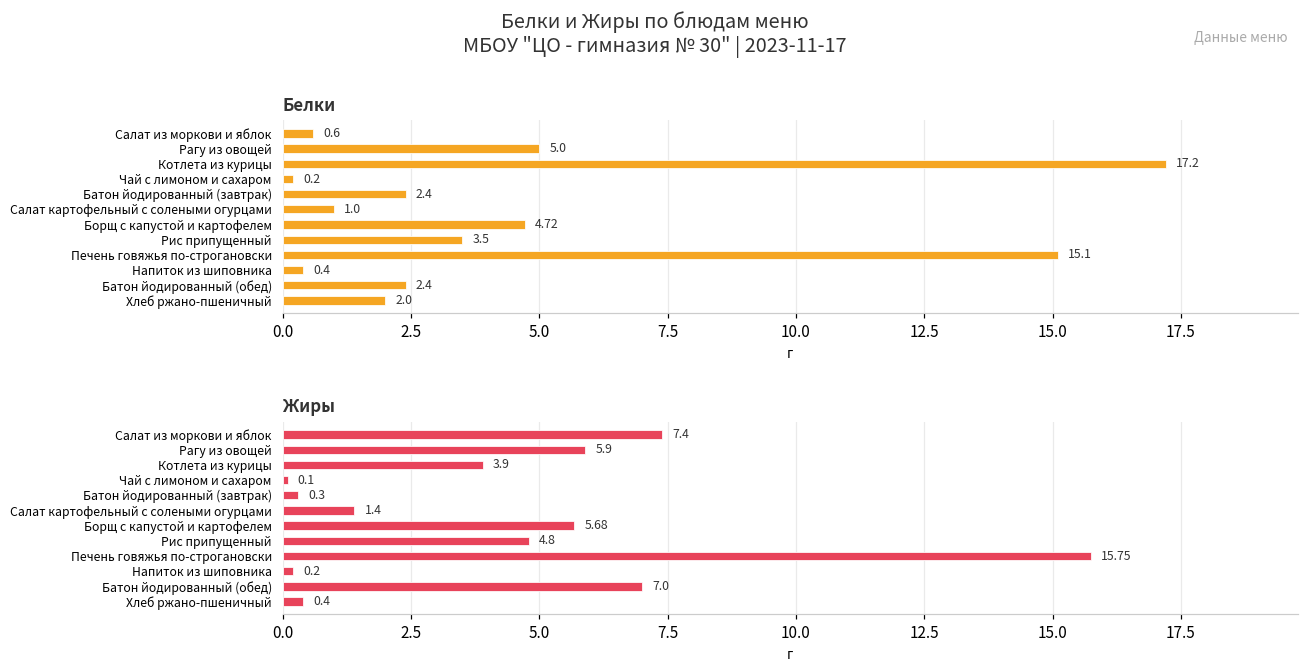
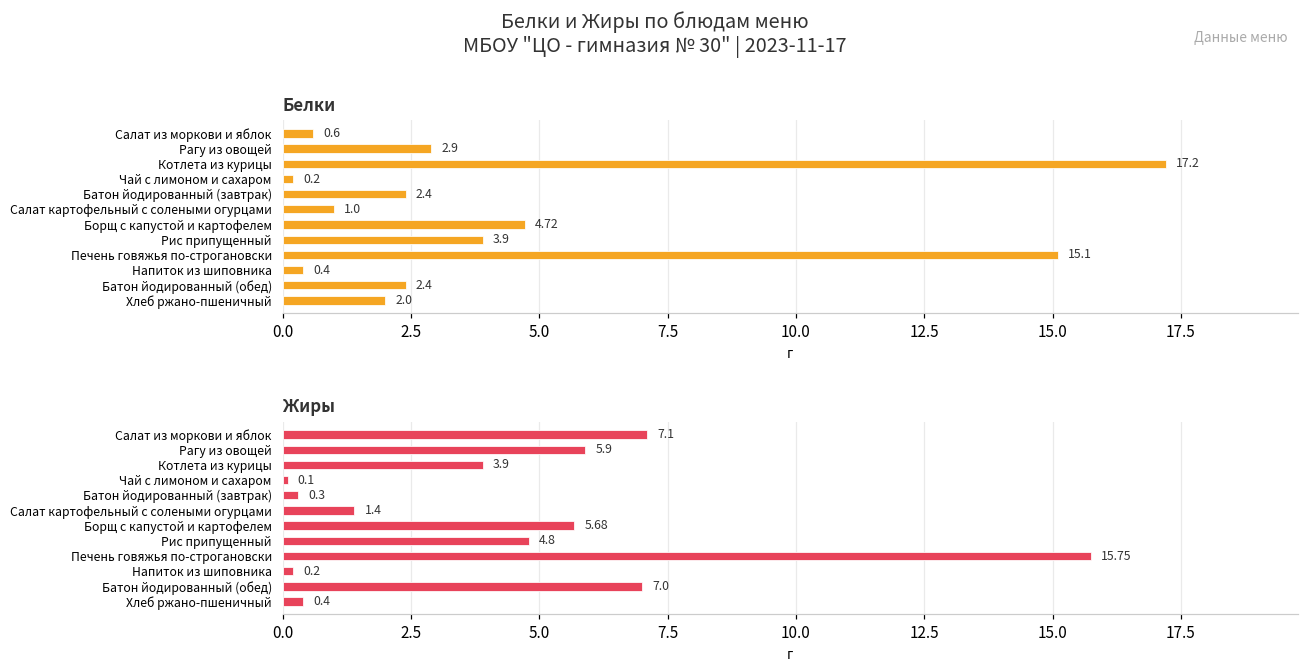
  {
    "Белки": {
      "Салат из моркови и яблок": 0.6,
-     "Рагу из овощей": 5.0,
+     "Рагу из овощей": 2.9,
      "Котлета из курицы": 17.2,
      "Чай с лимоном и сахаром": 0.2,
      "Батон йодированный (завтрак)": 2.4,
      "Салат картофельный с солеными огурцами": 1.0,
      "Борщ с капустой и картофелем": 4.72,
-     "Рис припущенный": 3.5,
+     "Рис припущенный": 3.9,
      "Печень говяжья по-строгановски": 15.1,
      "Напиток из шиповника": 0.4,
      "Батон йодированный (обед)": 2.4,
      "Хлеб ржано-пшеничный": 2.0
    },
    "Жиры": {
-     "Салат из моркови и яблок": 7.4,
+     "Салат из моркови и яблок": 7.1,
      "Рагу из овощей": 5.9,
      "Котлета из курицы": 3.9,
      "Чай с лимоном и сахаром": 0.1,
      "Батон йодированный (завтрак)": 0.3,
      "Салат картофельный с солеными огурцами": 1.4,
      "Борщ с капустой и картофелем": 5.68,
      "Рис припущенный": 4.8,
      "Печень говяжья по-строгановски": 15.75,
      "Напиток из шиповника": 0.2,
      "Батон йодированный (обед)": 7.0,
      "Хлеб ржано-пшеничный": 0.4
    }
  }
